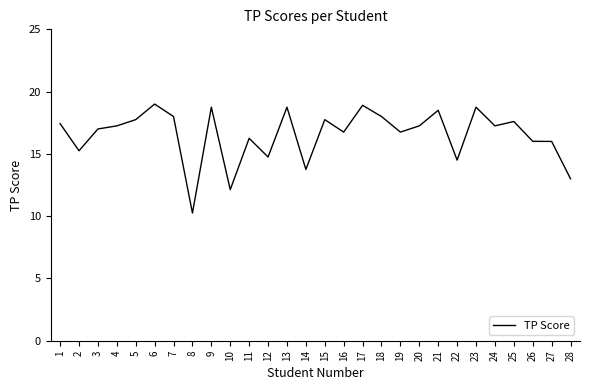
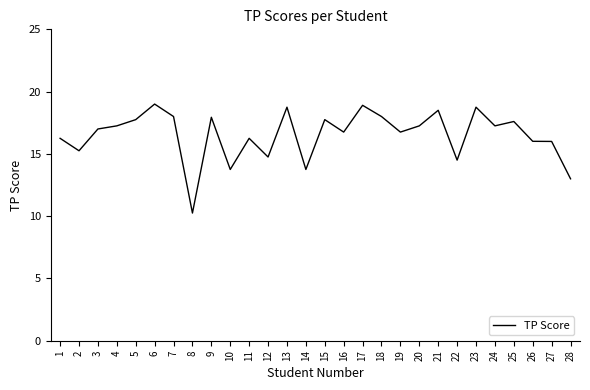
  {
-   "1": 17.4,
+   "1": 16.3,
    "2": 15.3,
    "3": 17.0,
    "4": 17.3,
    "5": 17.8,
    "6": 19.0,
    "7": 18.0,
    "8": 10.3,
-   "9": 18.8,
-   "10": 12.1,
+   "9": 17.9,
+   "10": 13.8,
    "11": 16.3,
    "12": 14.8,
    "13": 18.8,
    "14": 13.8,
    "15": 17.8,
    "16": 16.8,
    "17": 18.9,
    "18": 18.0,
    "19": 16.8,
    "20": 17.3,
    "21": 18.5,
    "22": 14.5,
    "23": 18.8,
    "24": 17.3,
    "25": 17.6,
    "26": 16.0,
    "27": 16.0,
    "28": 13.0
  }
